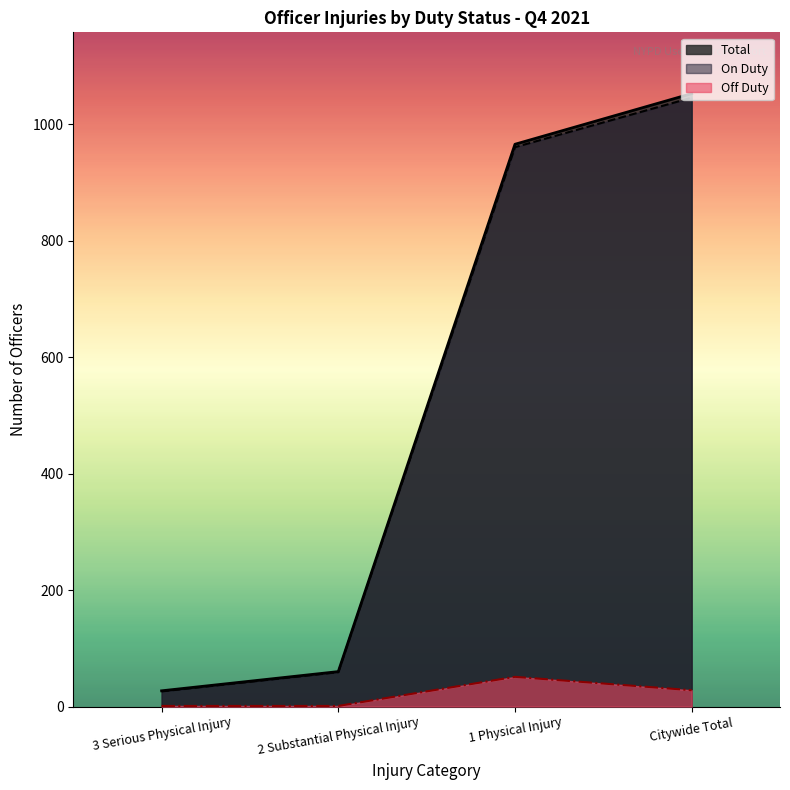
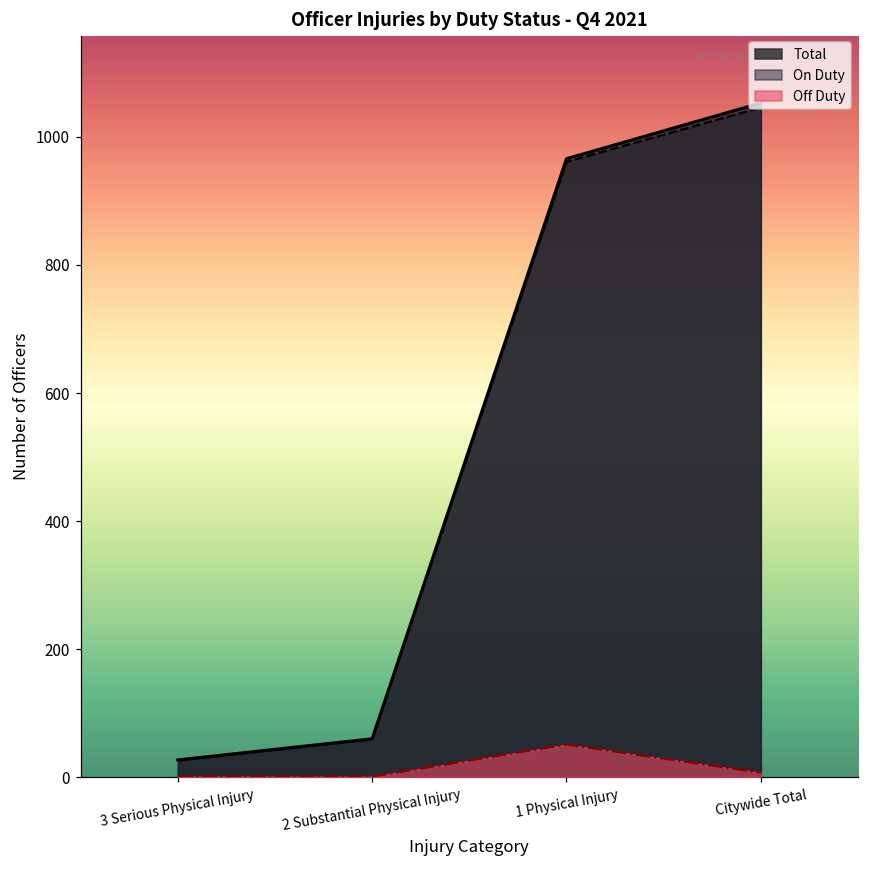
  {
    "Off Duty": {
      "3 Serious Physical Injury": 0,
      "2 Substantial Physical Injury": 0,
      "1 Physical Injury": 50,
-     "Citywide Total": 30
+     "Citywide Total": 10
    }
  }
